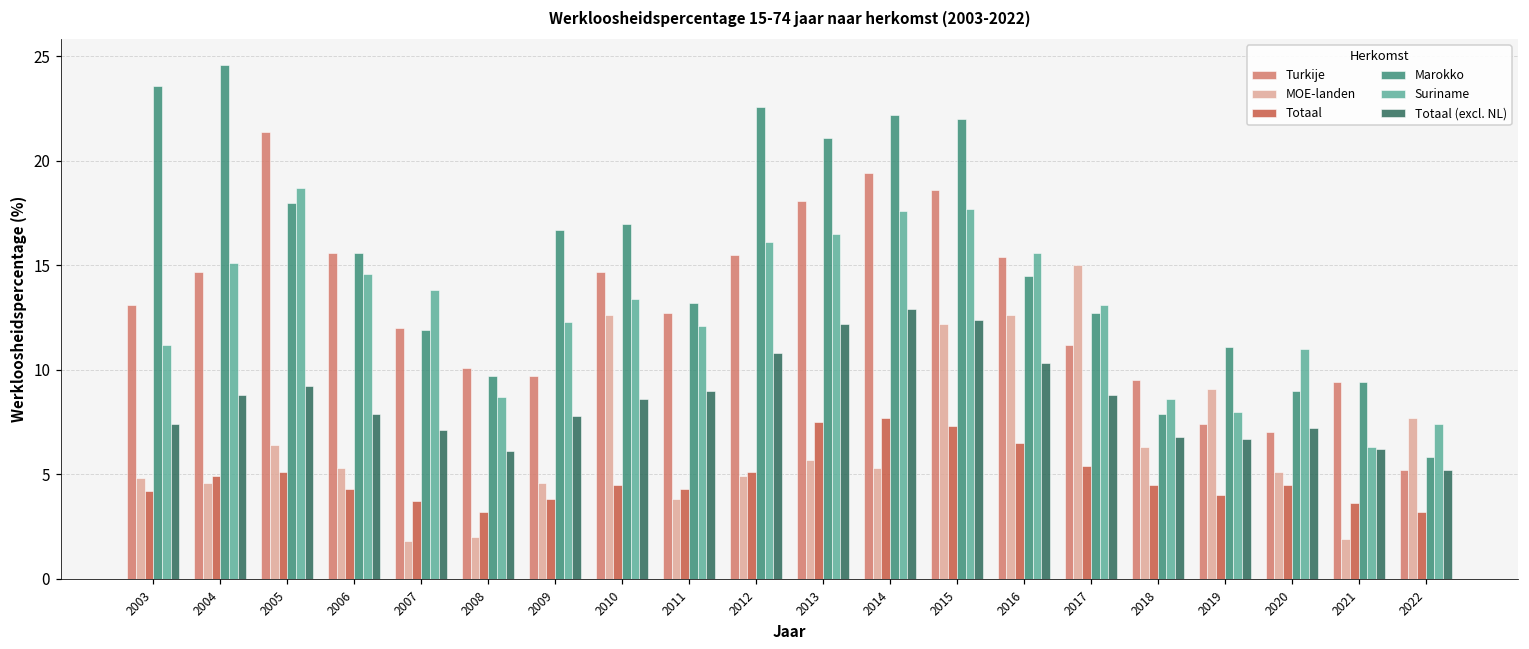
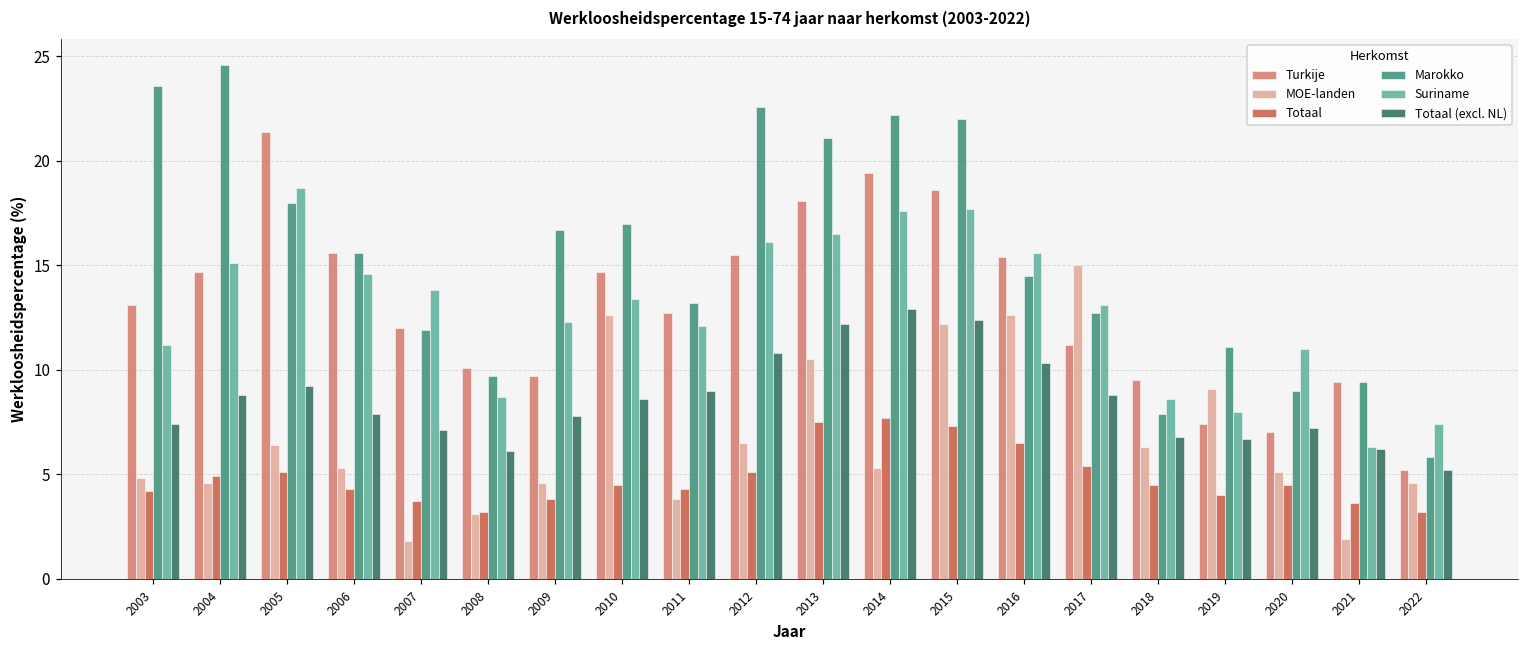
  {
    "MOE-landen": {
      "2003": 4.8,
      "2004": 4.6,
      "2005": 6.4,
      "2006": 5.3,
      "2007": 1.8,
-     "2008": 2.0,
+     "2008": 3.1,
      "2009": 4.6,
      "2010": 12.6,
      "2011": 3.8,
-     "2012": 4.9,
-     "2013": 5.7,
+     "2012": 6.5,
+     "2013": 10.5,
      "2014": 5.3,
      "2015": 12.2,
      "2016": 12.6,
      "2017": 15.0,
      "2018": 6.3,
      "2019": 9.1,
      "2020": 5.1,
      "2021": 1.9,
-     "2022": 7.7
+     "2022": 4.6
    }
  }
